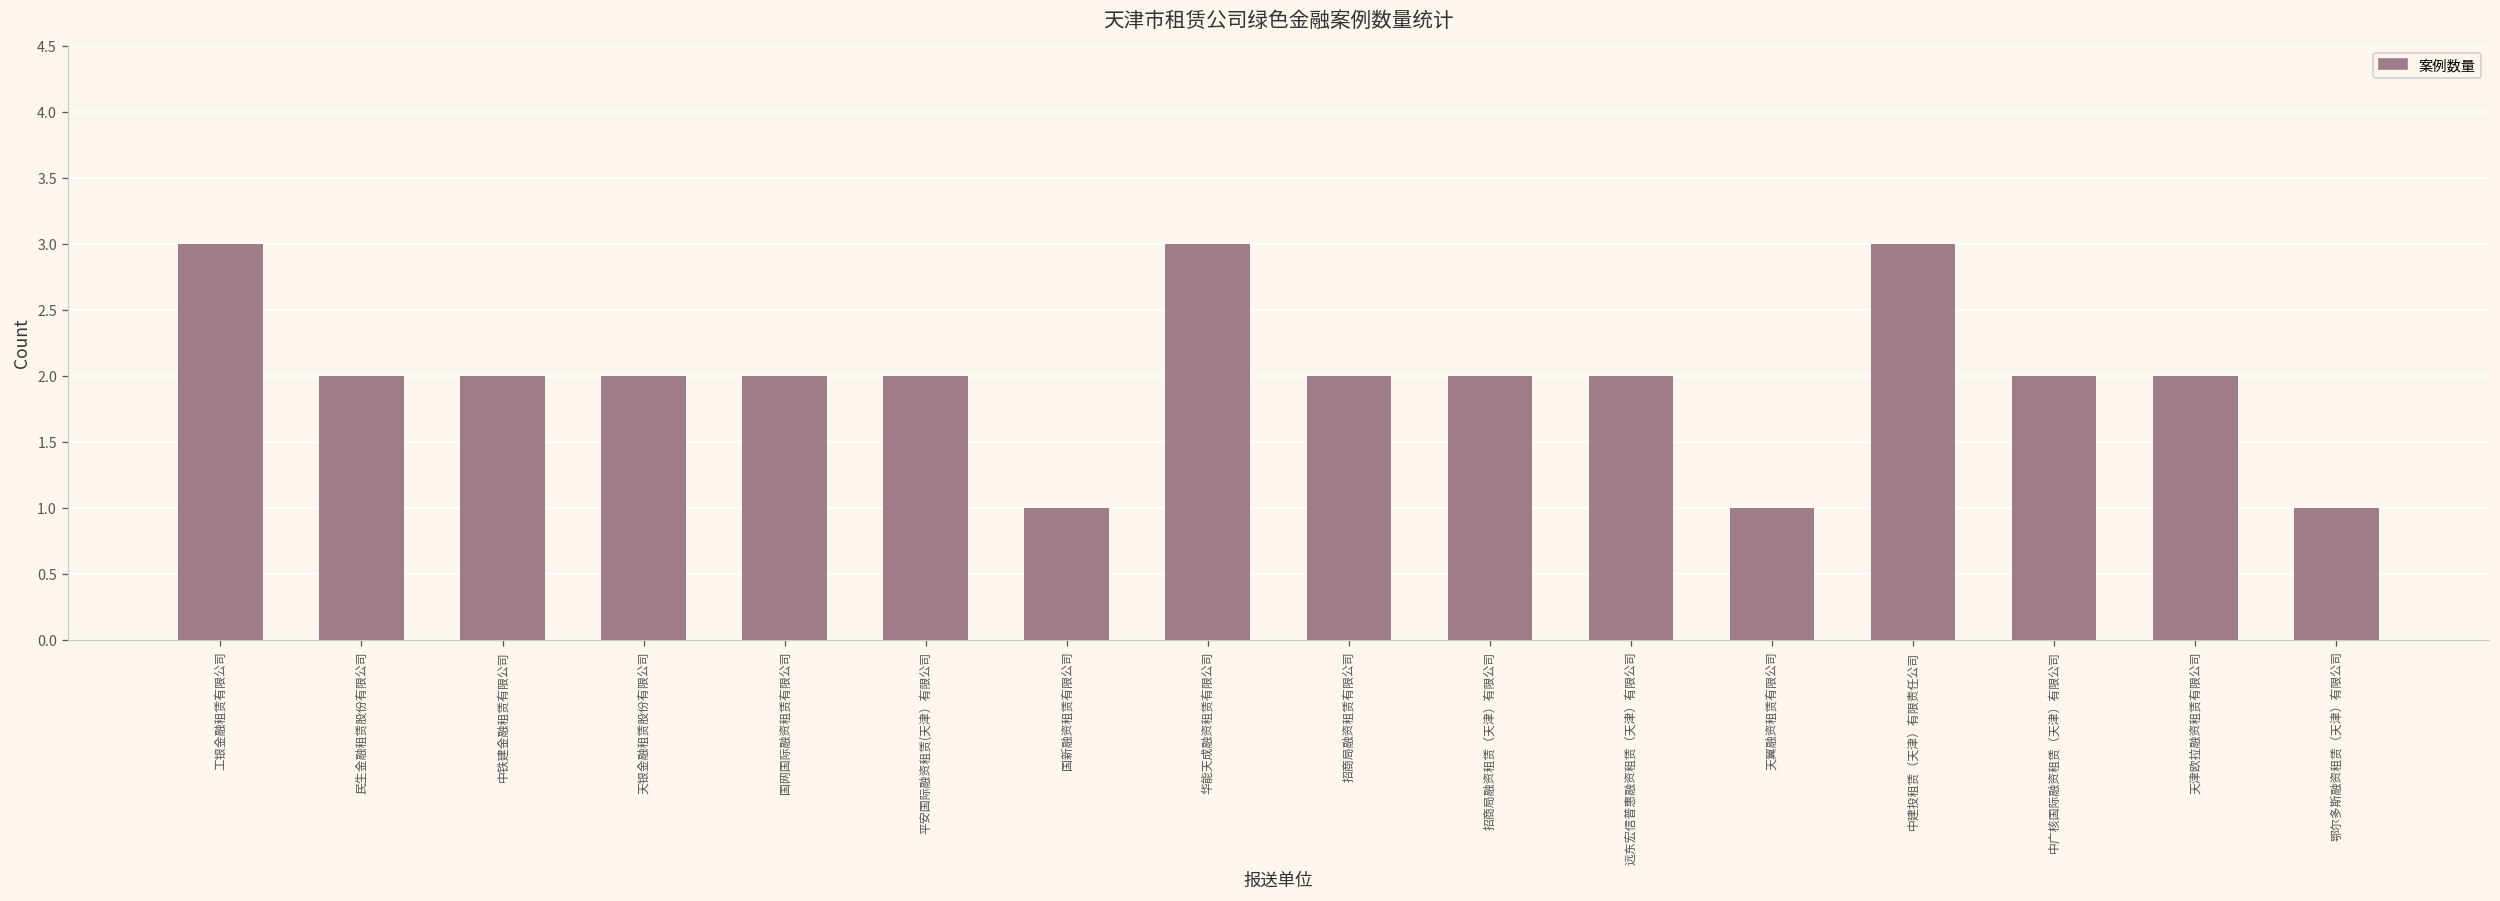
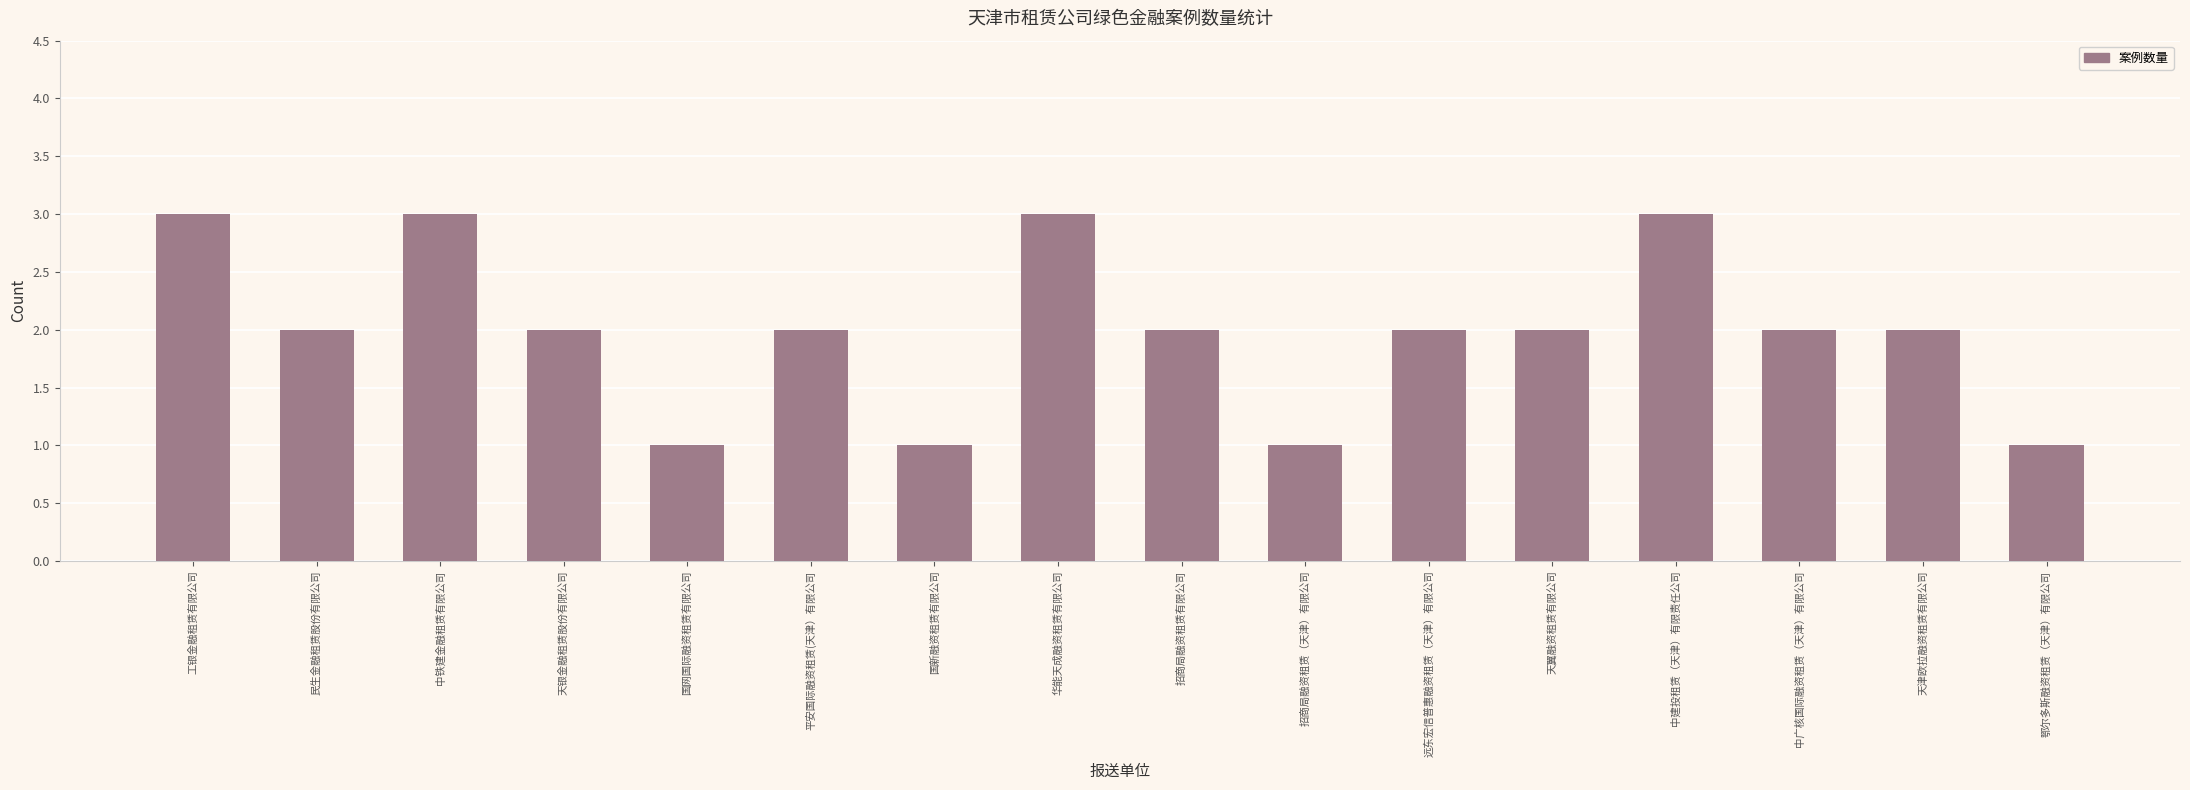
  {
    "工银金融租赁有限公司": 3,
    "民生金融租赁股份有限公司": 2,
-   "中铁建金融租赁有限公司": 2,
+   "中铁建金融租赁有限公司": 3,
    "天银金融租赁股份有限公司": 2,
-   "国网国际融资租赁有限公司": 2,
+   "国网国际融资租赁有限公司": 1,
    "平安国际融资租赁(天津）有限公司": 2,
    "国新融资租赁有限公司": 1,
    "华能天成融资租赁有限公司": 3,
    "招商局融资租赁有限公司": 2,
-   "招商局融资租赁（天津）有限公司": 2,
+   "招商局融资租赁（天津）有限公司": 1,
    "远东宏信普惠融资租赁（天津）有限公司": 2,
-   "天翼融资租赁有限公司": 1,
+   "天翼融资租赁有限公司": 2,
    "中建投租赁（天津）有限责任公司": 3,
    "中广核国际融资租赁（天津）有限公司": 2,
    "天津欧拉融资租赁有限公司": 2,
    "鄂尔多斯融资租赁（天津）有限公司": 1
  }
